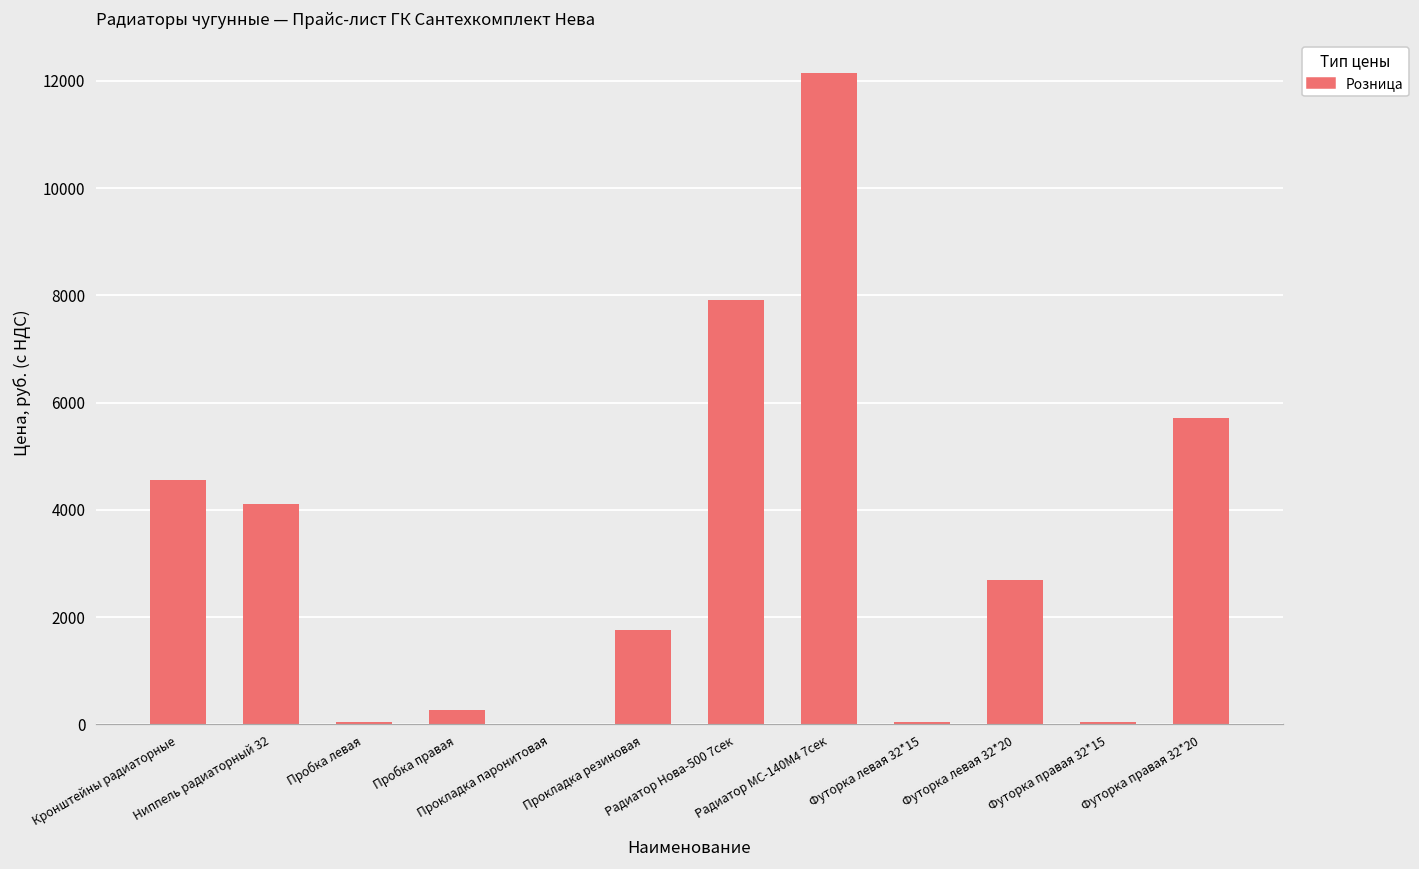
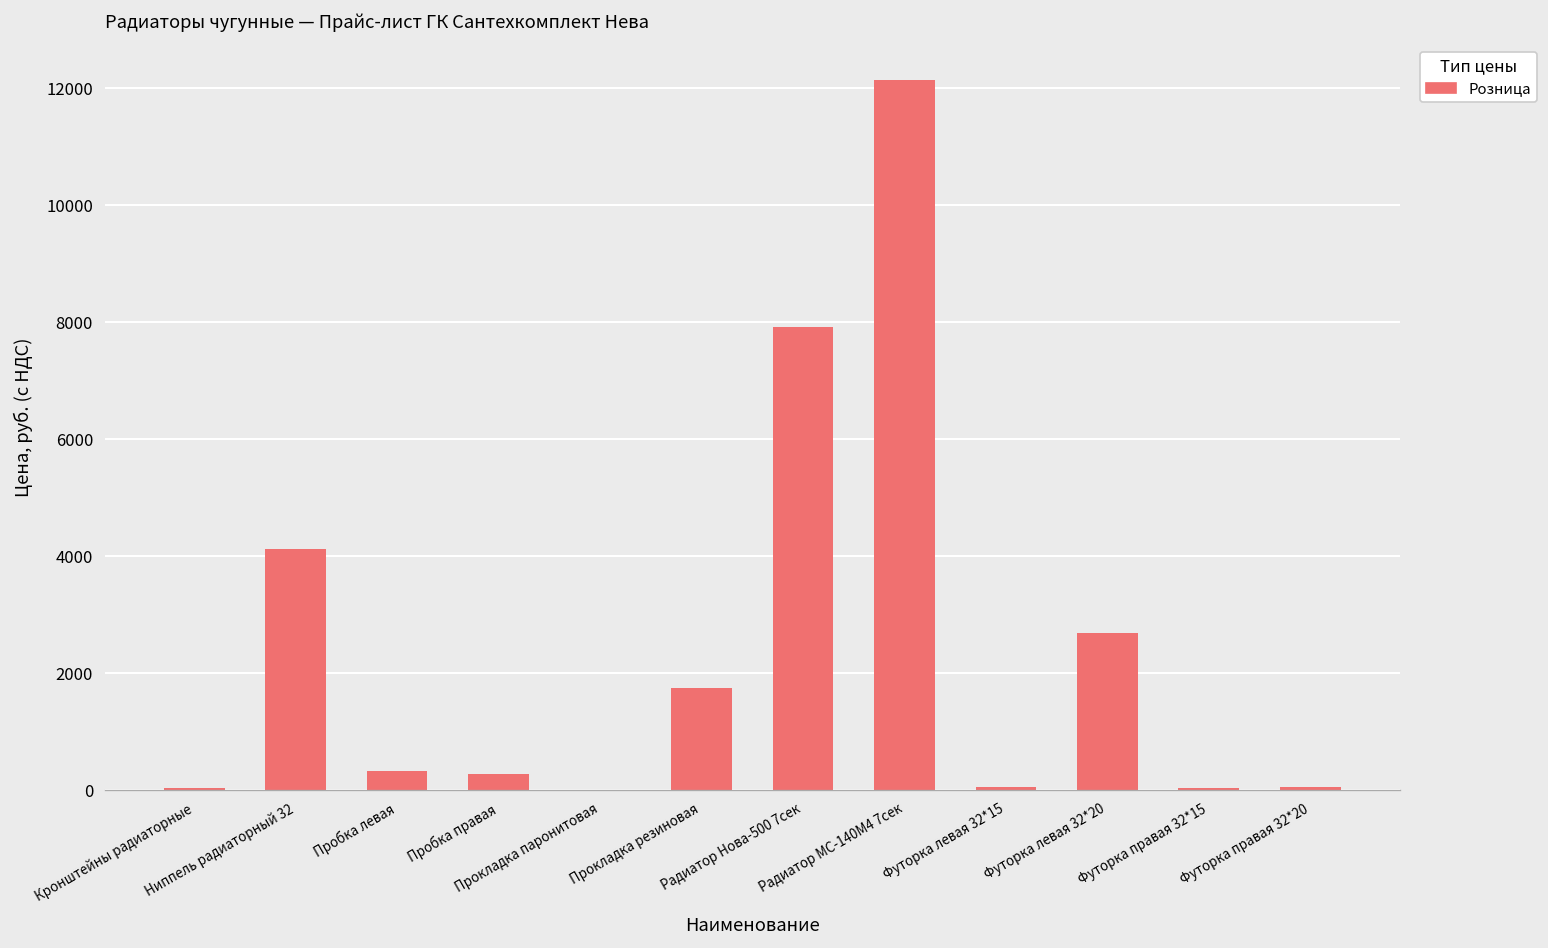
  {
-   "Кронштейны радиаторные": 4600,
+   "Кронштейны радиаторные": 0,
    "Ниппель радиаторный 32": 4100,
-   "Пробка левая": 100,
+   "Пробка левая": 300,
    "Пробка правая": 300,
    "Прокладка резиновая": 1800,
    "Радиатор Нова-500 7сек": 7900,
    "Радиатор МС-140М4 7сек": 12100,
    "Футорка левая 32*20": 2700,
-   "Футорка правая 32*20": 5700
+   "Футорка правая 32*20": 100
  }
